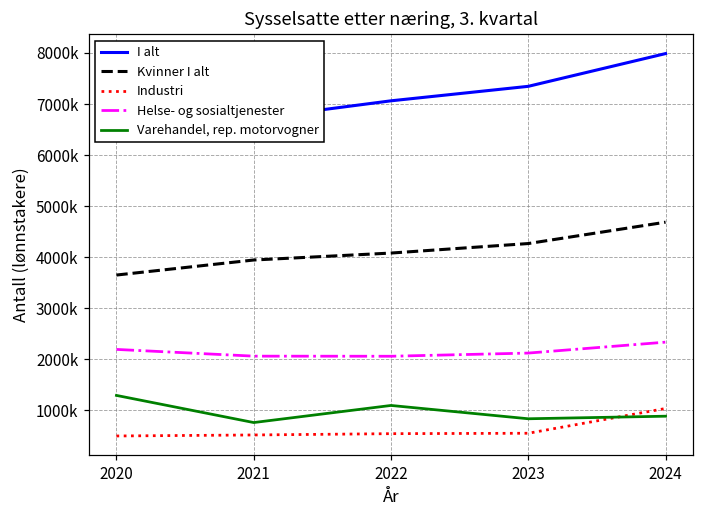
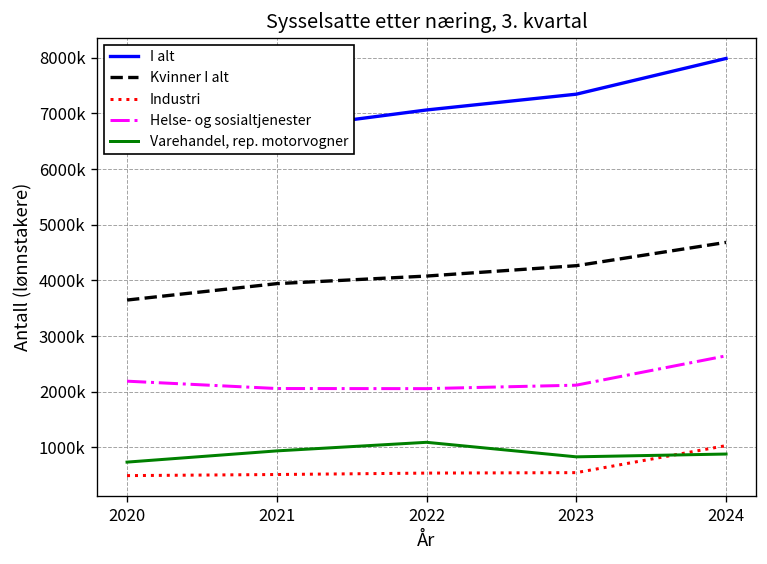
  {
    "I alt": {
      "2022": 7100000,
      "2023": 7300000,
      "2024": 8000000
    },
    "Kvinner I alt": {
      "2020": 3600000,
      "2021": 3900000,
      "2022": 4100000,
      "2023": 4300000,
      "2024": 4700000
    },
    "Industri": {
      "2020": 500000,
      "2021": 500000,
      "2022": 500000,
      "2023": 500000,
      "2024": 1000000
    },
    "Helse- og sosialtjenester": {
      "2020": 2200000,
      "2021": 2100000,
      "2022": 2100000,
      "2023": 2100000,
-     "2024": 2300000
+     "2024": 2600000
    },
    "Varehandel, rep. motorvogner": {
-     "2020": 1300000,
-     "2021": 800000,
+     "2020": 700000,
+     "2021": 900000,
      "2022": 1100000,
      "2023": 800000,
      "2024": 900000
    }
  }
